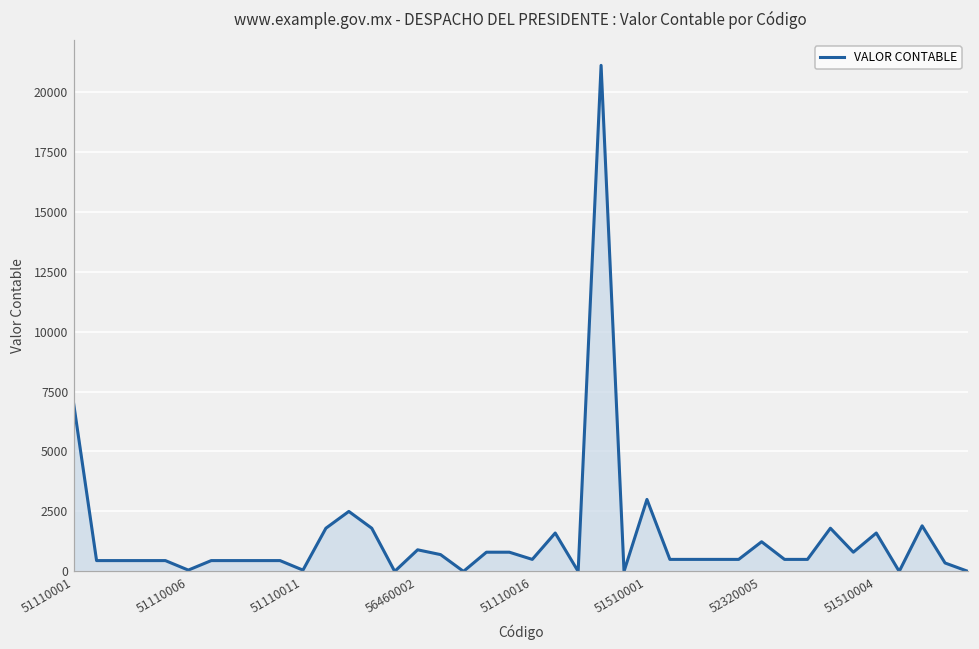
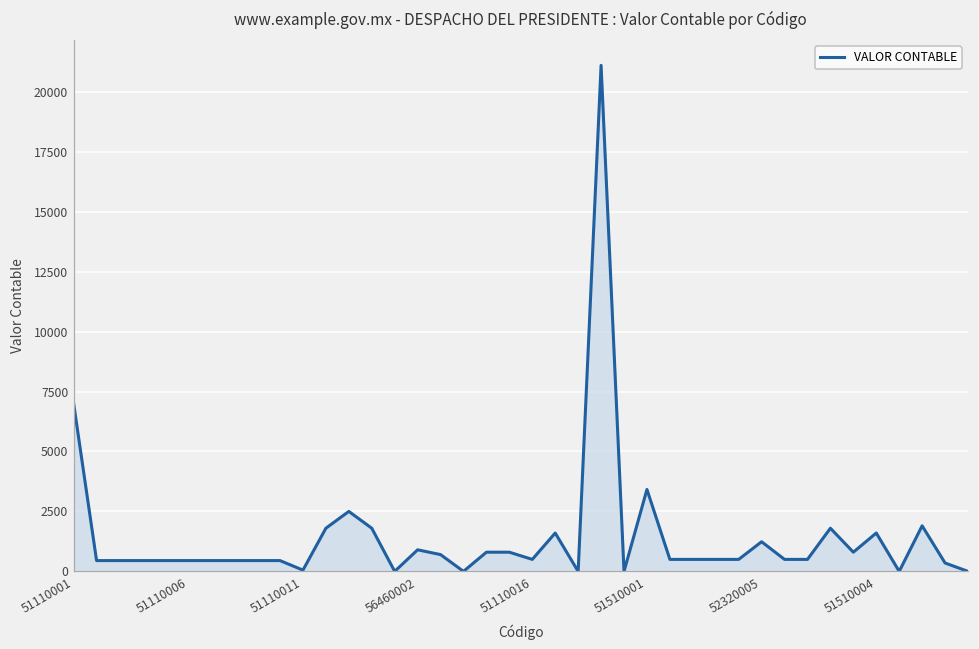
  {
    "51110001": 7000,
-   "51110006": 100,
+   "51110006": 500,
    "51110011": 100,
    "56460002": 900,
    "51110016": 500,
-   "51510001": 3000,
+   "51510001": 3400,
    "52320005": 1200,
    "51510004": 1600
  }
